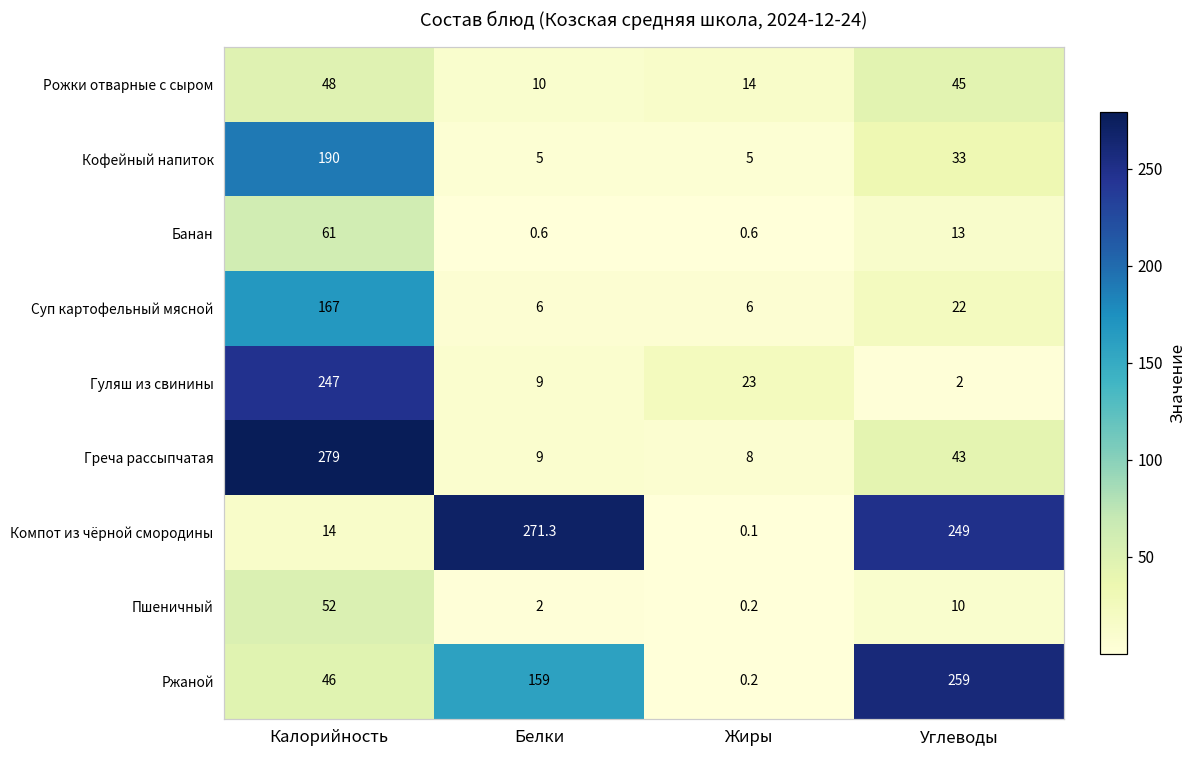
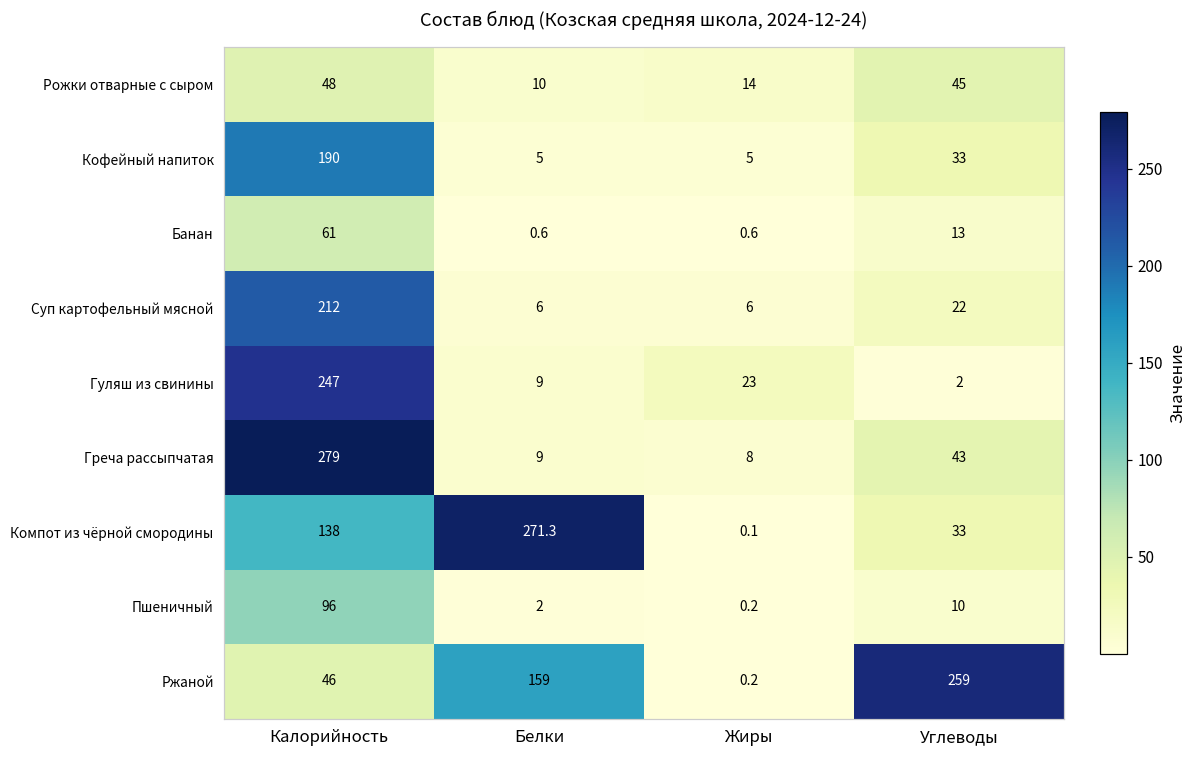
  {
    "Рожки отварные с сыром": {
      "Калорийность": 48,
      "Белки": 10,
      "Жиры": 14,
      "Углеводы": 45
    },
    "Кофейный напиток": {
      "Калорийность": 190,
      "Белки": 5,
      "Жиры": 5,
      "Углеводы": 33
    },
    "Банан": {
      "Калорийность": 61,
      "Белки": 0.6,
      "Жиры": 0.6,
      "Углеводы": 13
    },
    "Суп картофельный мясной": {
-     "Калорийность": 167,
+     "Калорийность": 212,
      "Белки": 6,
      "Жиры": 6,
      "Углеводы": 22
    },
    "Гуляш из свинины": {
      "Калорийность": 247,
      "Белки": 9,
      "Жиры": 23,
      "Углеводы": 2
    },
    "Греча рассыпчатая": {
      "Калорийность": 279,
      "Белки": 9,
      "Жиры": 8,
      "Углеводы": 43
    },
    "Компот из чёрной смородины": {
-     "Калорийность": 14,
+     "Калорийность": 138,
      "Белки": 271.3,
      "Жиры": 0.1,
-     "Углеводы": 249
+     "Углеводы": 33
    },
    "Пшеничный": {
-     "Калорийность": 52,
+     "Калорийность": 96,
      "Белки": 2,
      "Жиры": 0.2,
      "Углеводы": 10
    },
    "Ржаной": {
      "Калорийность": 46,
      "Белки": 159,
      "Жиры": 0.2,
      "Углеводы": 259
    }
  }
